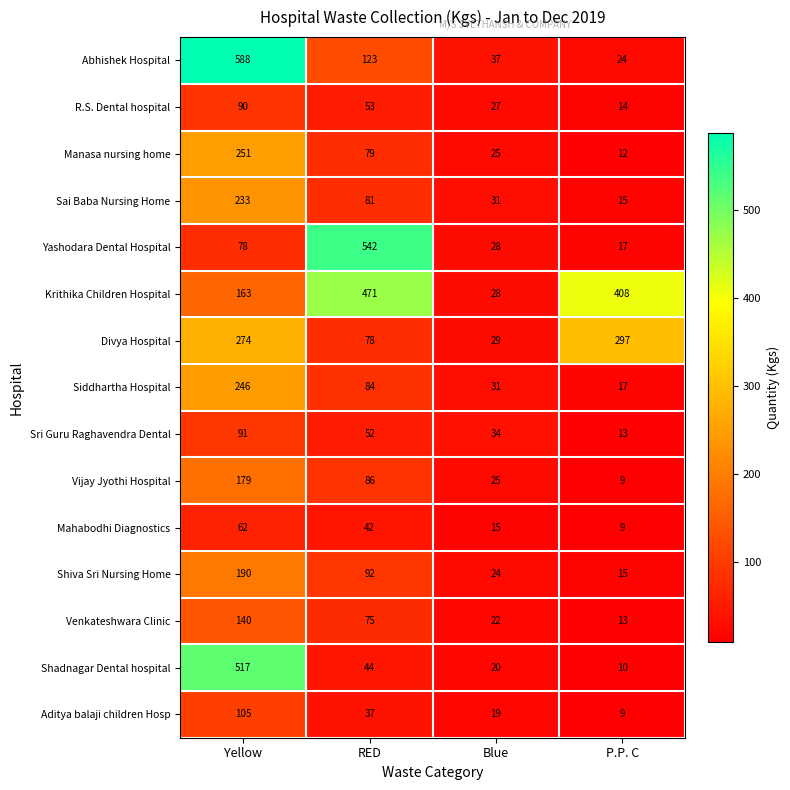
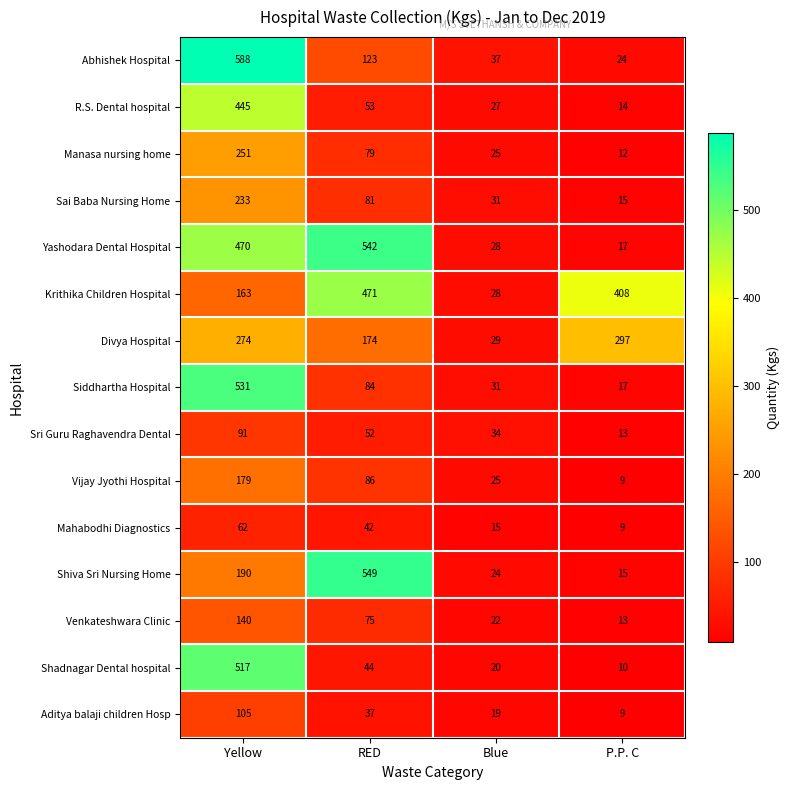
  {
    "Abhishek Hospital": {
      "Yellow": 588,
      "RED": 123,
      "Blue": 37,
      "P.P. C": 24
    },
    "R.S. Dental hospital": {
-     "Yellow": 90,
+     "Yellow": 445,
      "RED": 53,
      "Blue": 27,
      "P.P. C": 14
    },
    "Manasa nursing home": {
      "Yellow": 251,
      "RED": 79,
      "Blue": 25,
      "P.P. C": 12
    },
    "Sai Baba Nursing Home": {
      "Yellow": 233,
      "RED": 81,
      "Blue": 31,
      "P.P. C": 15
    },
    "Yashodara Dental Hospital": {
-     "Yellow": 78,
+     "Yellow": 470,
      "RED": 542,
      "Blue": 28,
      "P.P. C": 17
    },
    "Krithika Children Hospital": {
      "Yellow": 163,
      "RED": 471,
      "Blue": 28,
      "P.P. C": 408
    },
    "Divya Hospital": {
      "Yellow": 274,
-     "RED": 78,
+     "RED": 174,
      "Blue": 29,
      "P.P. C": 297
    },
    "Siddhartha Hospital": {
-     "Yellow": 246,
+     "Yellow": 531,
      "RED": 84,
      "Blue": 31,
      "P.P. C": 17
    },
    "Sri Guru Raghavendra Dental": {
      "Yellow": 91,
      "RED": 52,
      "Blue": 34,
      "P.P. C": 13
    },
    "Vijay Jyothi Hospital": {
      "Yellow": 179,
      "RED": 86,
      "Blue": 25,
      "P.P. C": 9
    },
    "Mahabodhi Diagnostics": {
      "Yellow": 62,
      "RED": 42,
      "Blue": 15,
      "P.P. C": 9
    },
    "Shiva Sri Nursing Home": {
      "Yellow": 190,
-     "RED": 92,
+     "RED": 549,
      "Blue": 24,
      "P.P. C": 15
    },
    "Venkateshwara Clinic": {
      "Yellow": 140,
      "RED": 75,
      "Blue": 22,
      "P.P. C": 13
    },
    "Shadnagar Dental hospital": {
      "Yellow": 517,
      "RED": 44,
      "Blue": 20,
      "P.P. C": 10
    },
    "Aditya balaji children Hosp": {
      "Yellow": 105,
      "RED": 37,
      "Blue": 19,
      "P.P. C": 9
    }
  }
